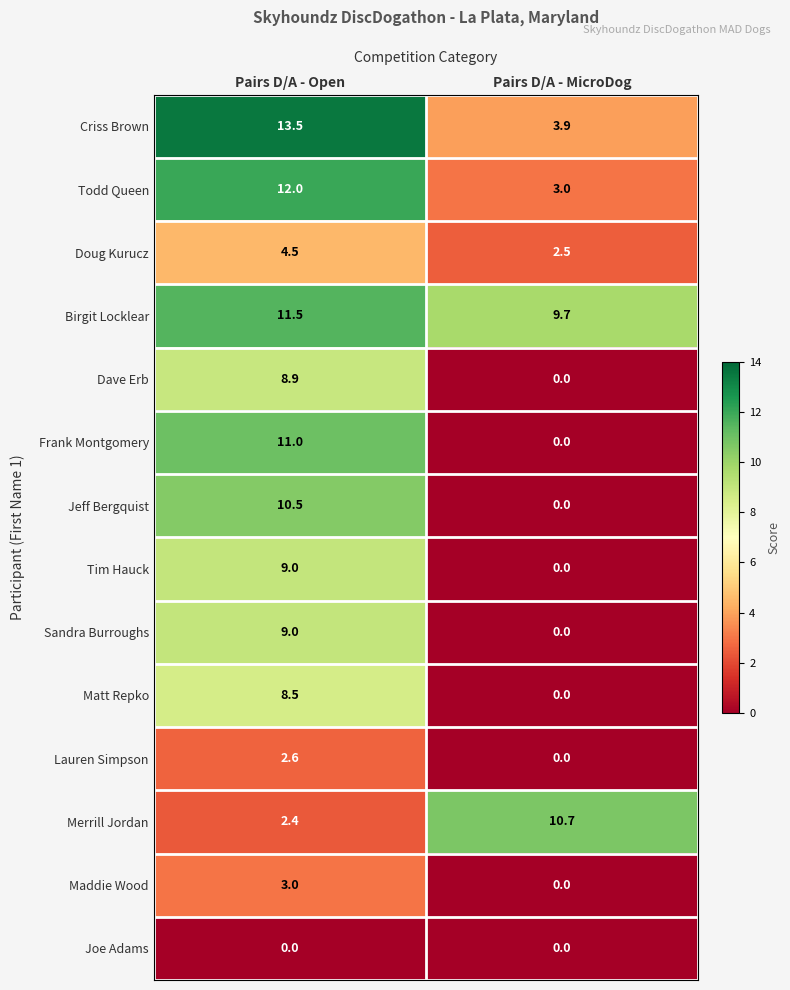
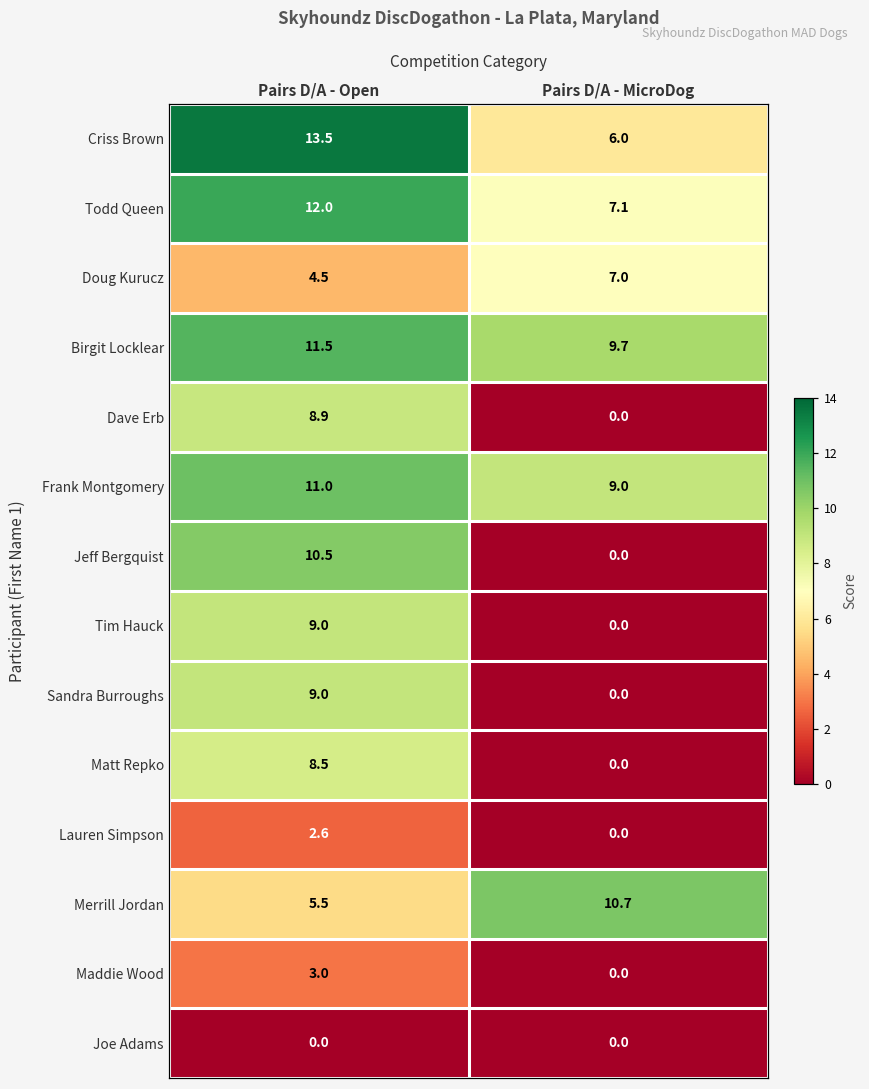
  {
    "Criss Brown": {
      "Pairs D/A - Open": 13.5,
-     "Pairs D/A - MicroDog": 3.9
+     "Pairs D/A - MicroDog": 6.0
    },
    "Todd Queen": {
      "Pairs D/A - Open": 12.0,
-     "Pairs D/A - MicroDog": 3.0
+     "Pairs D/A - MicroDog": 7.1
    },
    "Doug Kurucz": {
      "Pairs D/A - Open": 4.5,
-     "Pairs D/A - MicroDog": 2.5
+     "Pairs D/A - MicroDog": 7.0
    },
    "Birgit Locklear": {
      "Pairs D/A - Open": 11.5,
      "Pairs D/A - MicroDog": 9.7
    },
    "Dave Erb": {
      "Pairs D/A - Open": 8.9,
      "Pairs D/A - MicroDog": 0.0
    },
    "Frank Montgomery": {
      "Pairs D/A - Open": 11.0,
-     "Pairs D/A - MicroDog": 0.0
+     "Pairs D/A - MicroDog": 9.0
    },
    "Jeff Bergquist": {
      "Pairs D/A - Open": 10.5,
      "Pairs D/A - MicroDog": 0.0
    },
    "Tim Hauck": {
      "Pairs D/A - Open": 9.0,
      "Pairs D/A - MicroDog": 0.0
    },
    "Sandra Burroughs": {
      "Pairs D/A - Open": 9.0,
      "Pairs D/A - MicroDog": 0.0
    },
    "Matt Repko": {
      "Pairs D/A - Open": 8.5,
      "Pairs D/A - MicroDog": 0.0
    },
    "Lauren Simpson": {
      "Pairs D/A - Open": 2.6,
      "Pairs D/A - MicroDog": 0.0
    },
    "Merrill Jordan": {
-     "Pairs D/A - Open": 2.4,
+     "Pairs D/A - Open": 5.5,
      "Pairs D/A - MicroDog": 10.7
    },
    "Maddie Wood": {
      "Pairs D/A - Open": 3.0,
      "Pairs D/A - MicroDog": 0.0
    },
    "Joe Adams": {
      "Pairs D/A - Open": 0.0,
      "Pairs D/A - MicroDog": 0.0
    }
  }
